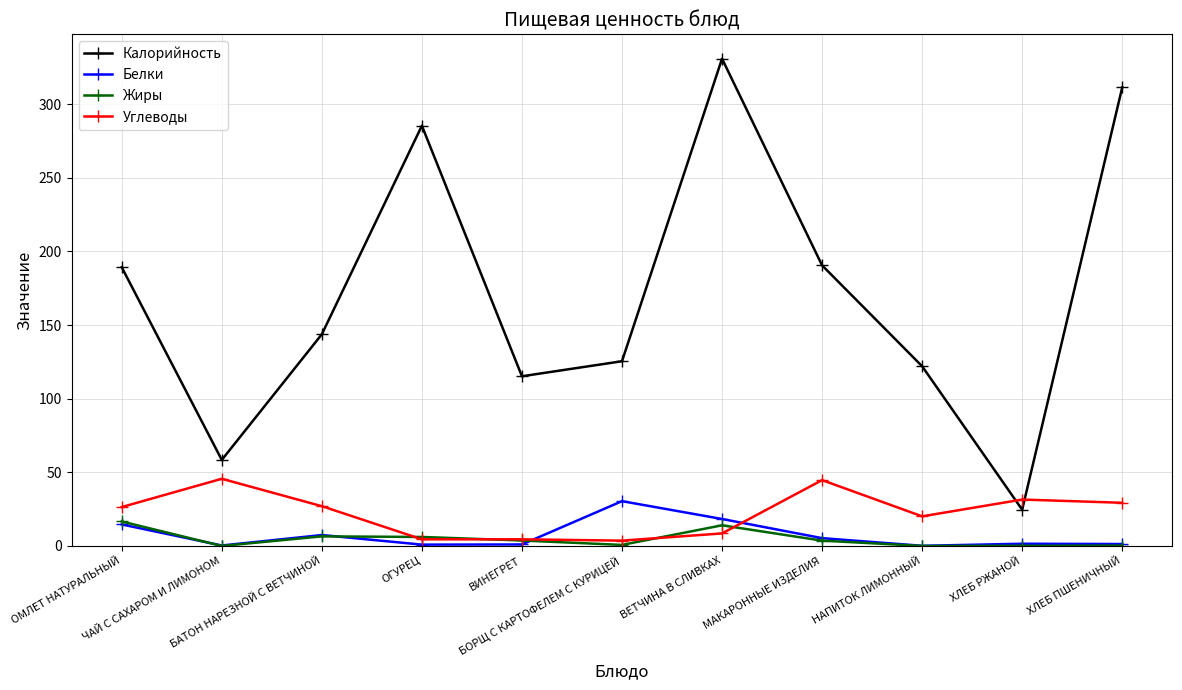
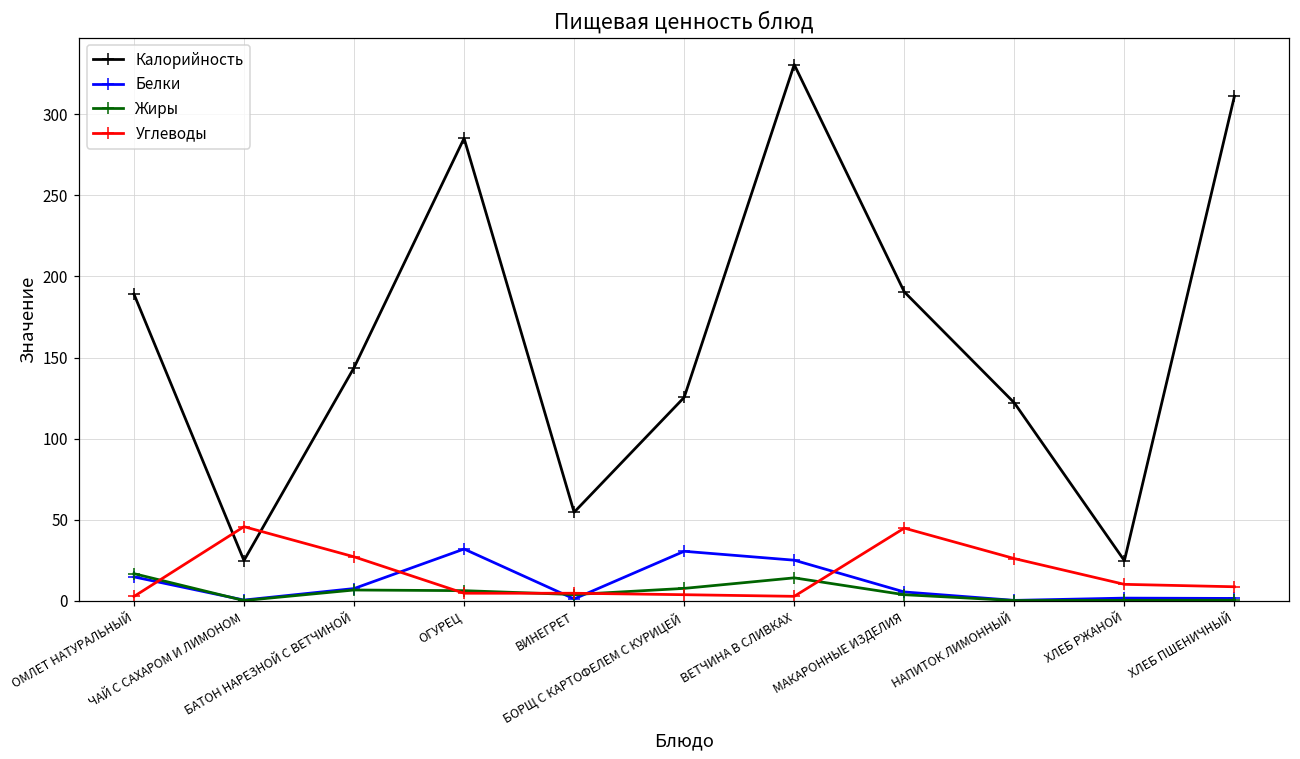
  {
    "Калорийность": {
      "ОМЛЕТ НАТУРАЛЬНЫЙ": 189,
-     "ЧАЙ С САХАРОМ И ЛИМОНОМ": 58,
+     "ЧАЙ С САХАРОМ И ЛИМОНОМ": 25,
      "БАТОН НАРЕЗНОЙ С ВЕТЧИНОЙ": 144,
      "ОГУРЕЦ": 285,
-     "ВИНЕГРЕТ": 115,
+     "ВИНЕГРЕТ": 55,
      "БОРЩ С КАРТОФЕЛЕМ С КУРИЦЕЙ": 125,
      "ВЕТЧИНА В СЛИВКАХ": 331,
      "МАКАРОННЫЕ ИЗДЕЛИЯ": 191,
      "НАПИТОК ЛИМОННЫЙ": 122,
      "ХЛЕБ РЖАНОЙ": 25,
      "ХЛЕБ ПШЕНИЧНЫЙ": 311
    },
    "Белки": {
      "ОМЛЕТ НАТУРАЛЬНЫЙ": 15,
-     "ОГУРЕЦ": 1,
+     "ОГУРЕЦ": 32,
      "ВИНЕГРЕТ": 1,
      "БОРЩ С КАРТОФЕЛЕМ С КУРИЦЕЙ": 30,
-     "ВЕТЧИНА В СЛИВКАХ": 18
+     "ВЕТЧИНА В СЛИВКАХ": 25
    },
    "Жиры": {
      "ОМЛЕТ НАТУРАЛЬНЫЙ": 17,
-     "БОРЩ С КАРТОФЕЛЕМ С КУРИЦЕЙ": 1,
+     "БОРЩ С КАРТОФЕЛЕМ С КУРИЦЕЙ": 8,
      "ВЕТЧИНА В СЛИВКАХ": 14
    },
    "Углеводы": {
-     "ОМЛЕТ НАТУРАЛЬНЫЙ": 26,
+     "ОМЛЕТ НАТУРАЛЬНЫЙ": 3,
      "ЧАЙ С САХАРОМ И ЛИМОНОМ": 46,
      "БАТОН НАРЕЗНОЙ С ВЕТЧИНОЙ": 27,
      "БОРЩ С КАРТОФЕЛЕМ С КУРИЦЕЙ": 4,
-     "ВЕТЧИНА В СЛИВКАХ": 9,
+     "ВЕТЧИНА В СЛИВКАХ": 3,
      "МАКАРОННЫЕ ИЗДЕЛИЯ": 45,
-     "НАПИТОК ЛИМОННЫЙ": 20,
-     "ХЛЕБ РЖАНОЙ": 32,
-     "ХЛЕБ ПШЕНИЧНЫЙ": 29
+     "НАПИТОК ЛИМОННЫЙ": 26,
+     "ХЛЕБ РЖАНОЙ": 10,
+     "ХЛЕБ ПШЕНИЧНЫЙ": 9
    }
  }
